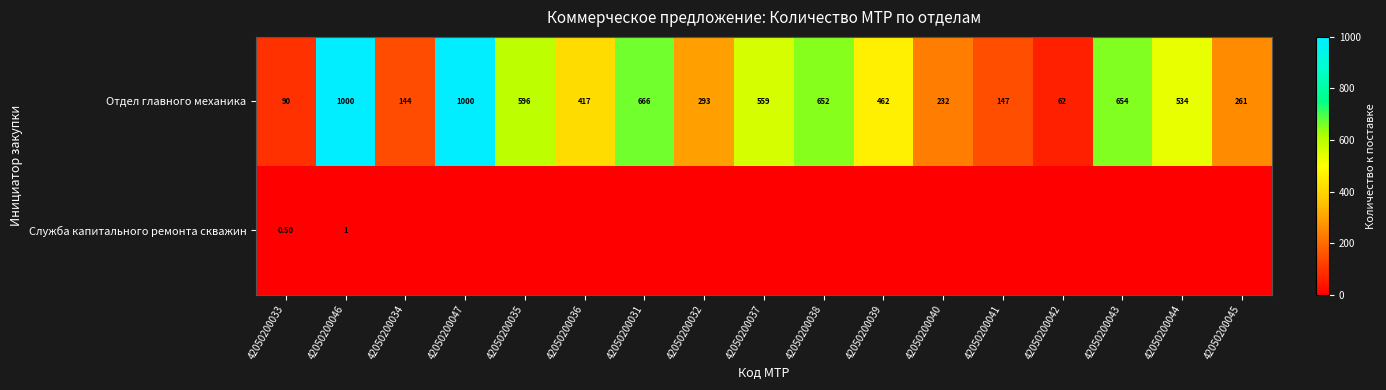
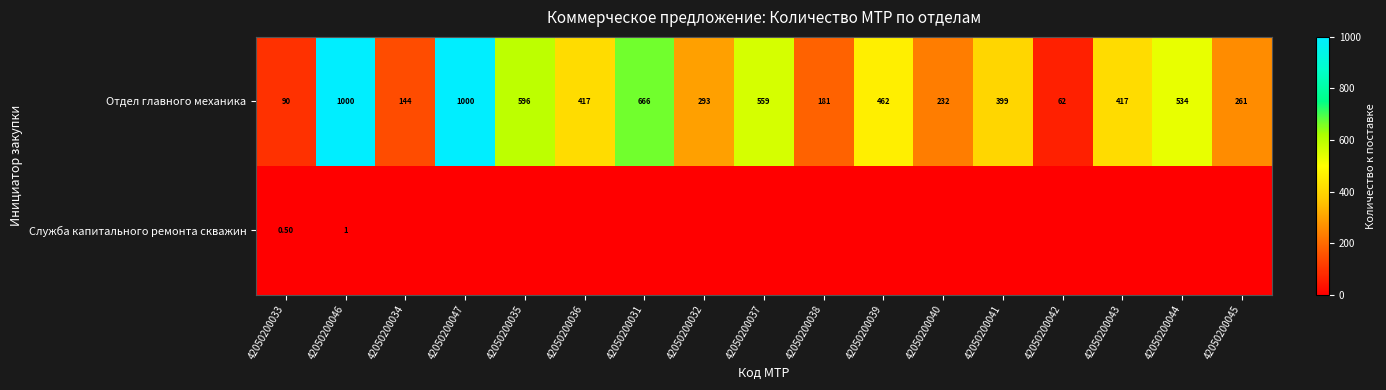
  {
    "Отдел главного механика": {
      "42050200033": 90,
      "42050200046": 1000,
      "42050200034": 144,
      "42050200047": 1000,
      "42050200035": 596,
      "42050200036": 417,
      "42050200031": 666,
      "42050200032": 293,
      "42050200037": 559,
-     "42050200038": 652,
+     "42050200038": 181,
      "42050200039": 462,
      "42050200040": 232,
-     "42050200041": 147,
+     "42050200041": 399,
      "42050200042": 62,
-     "42050200043": 654,
+     "42050200043": 417,
      "42050200044": 534,
      "42050200045": 261
    },
    "Служба капитального ремонта скважин": {
      "42050200033": 0.50,
      "42050200046": 1
    }
  }
